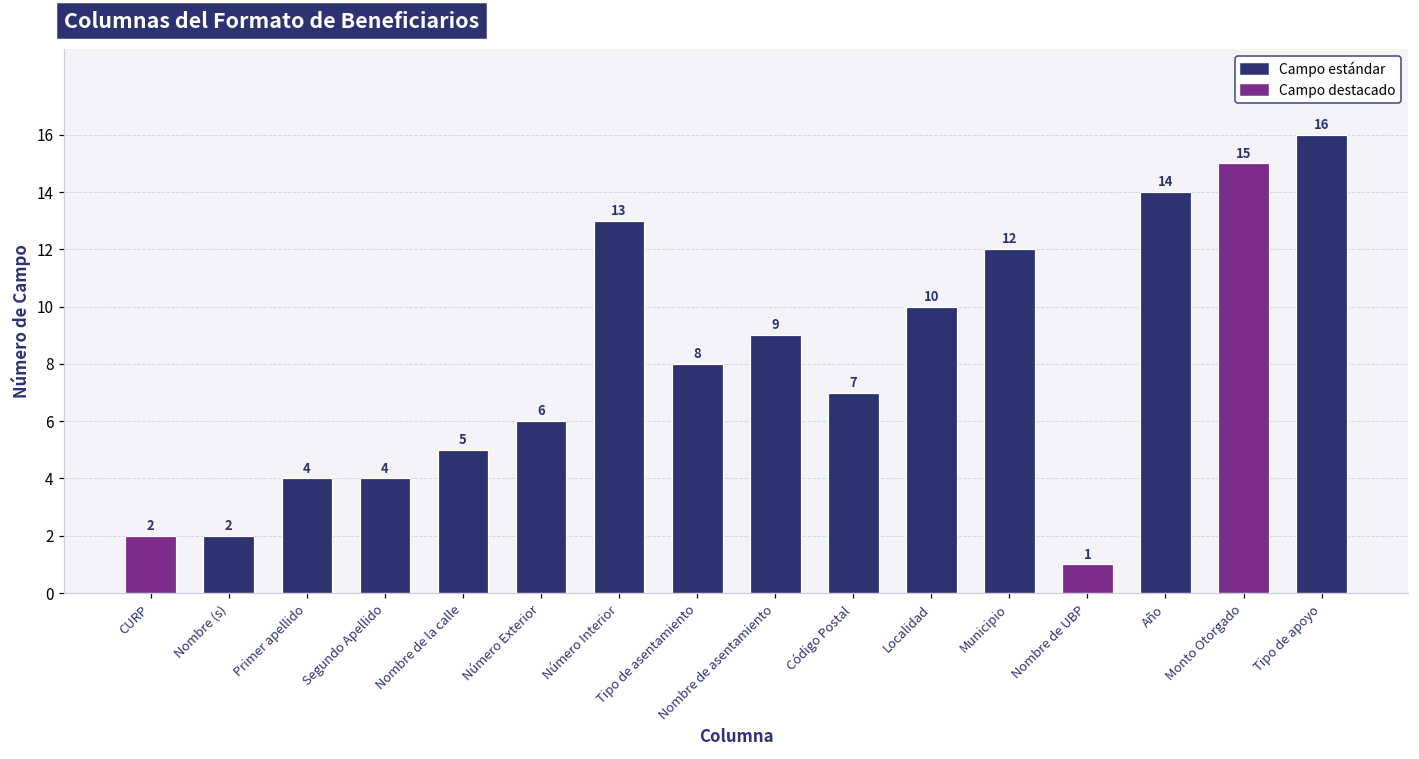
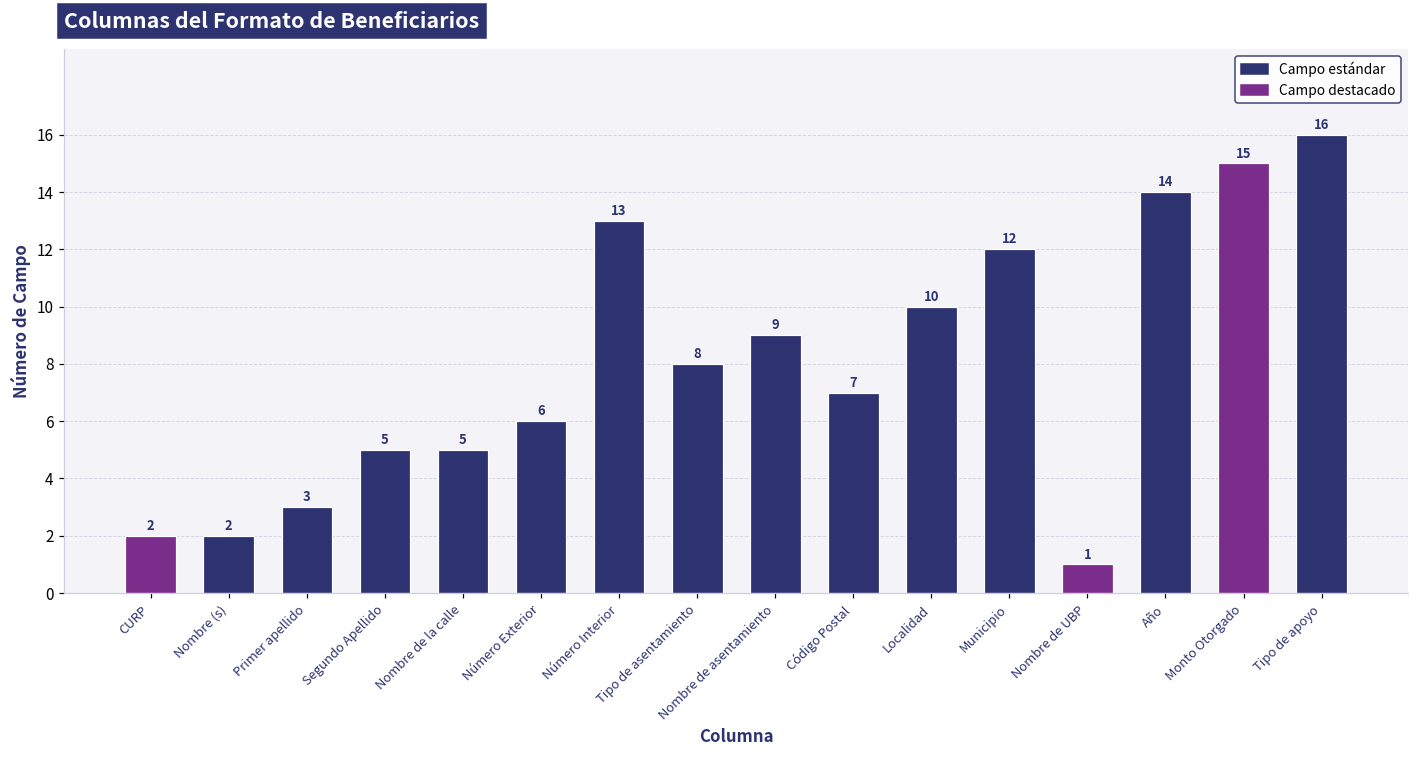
  {
    "CURP": 2,
    "Nombre (s)": 2,
-   "Primer apellido": 4,
-   "Segundo Apellido": 4,
+   "Primer apellido": 3,
+   "Segundo Apellido": 5,
    "Nombre de la calle": 5,
    "Número Exterior": 6,
    "Número Interior": 13,
    "Tipo de asentamiento": 8,
    "Nombre de asentamiento": 9,
    "Código Postal": 7,
    "Localidad": 10,
    "Municipio": 12,
    "Nombre de UBP": 1,
    "Año": 14,
    "Monto Otorgado": 15,
    "Tipo de apoyo": 16
  }
